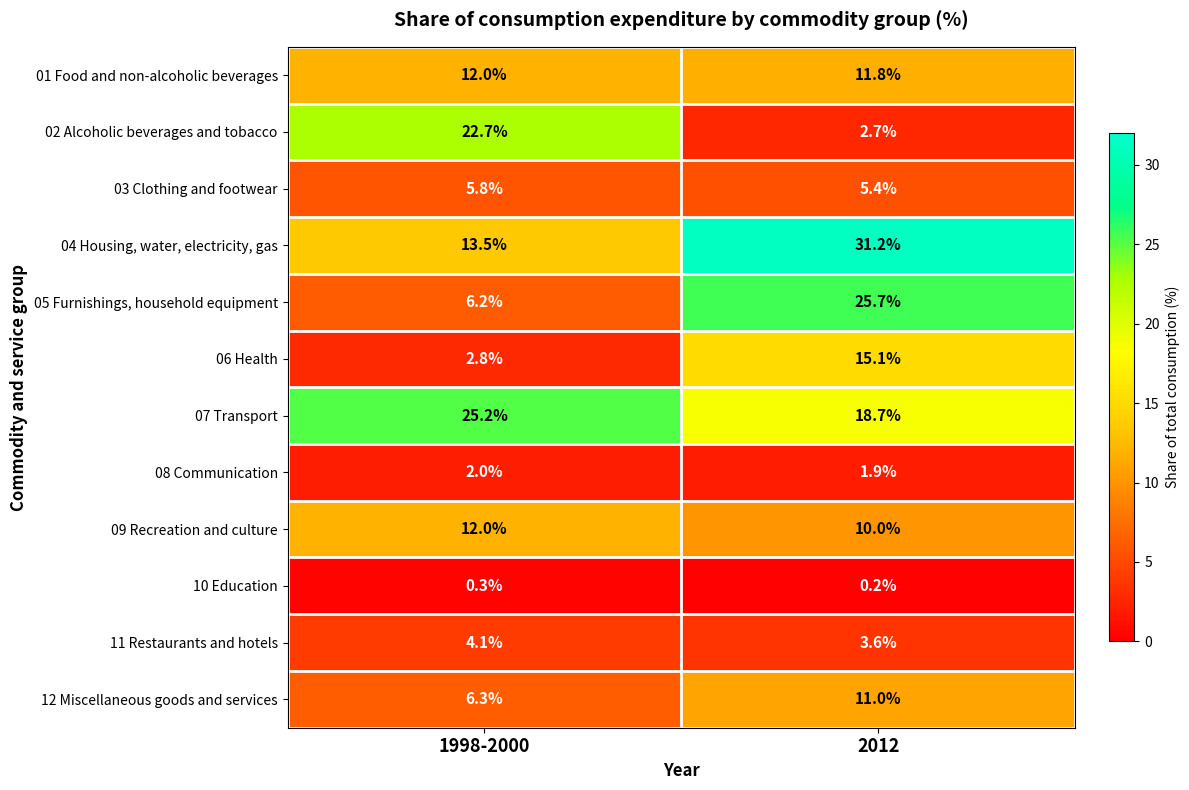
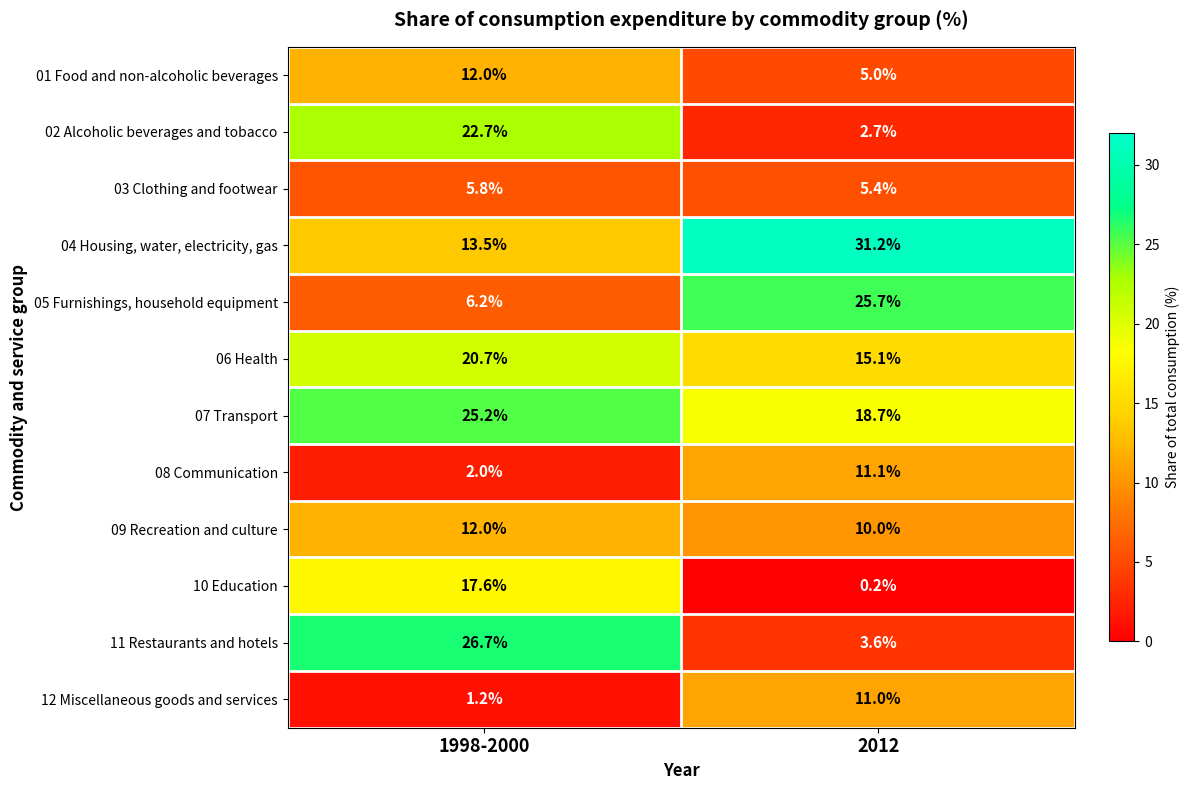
  {
    "01 Food and non-alcoholic beverages": {
      "1998-2000": "12.0%",
-     "2012": "11.8%"
+     "2012": "5.0%"
    },
    "02 Alcoholic beverages and tobacco": {
      "1998-2000": "22.7%",
      "2012": "2.7%"
    },
    "03 Clothing and footwear": {
      "1998-2000": "5.8%",
      "2012": "5.4%"
    },
    "04 Housing, water, electricity, gas": {
      "1998-2000": "13.5%",
      "2012": "31.2%"
    },
    "05 Furnishings, household equipment": {
      "1998-2000": "6.2%",
      "2012": "25.7%"
    },
    "06 Health": {
-     "1998-2000": "2.8%",
+     "1998-2000": "20.7%",
      "2012": "15.1%"
    },
    "07 Transport": {
      "1998-2000": "25.2%",
      "2012": "18.7%"
    },
    "08 Communication": {
      "1998-2000": "2.0%",
-     "2012": "1.9%"
+     "2012": "11.1%"
    },
    "09 Recreation and culture": {
      "1998-2000": "12.0%",
      "2012": "10.0%"
    },
    "10 Education": {
-     "1998-2000": "0.3%",
+     "1998-2000": "17.6%",
      "2012": "0.2%"
    },
    "11 Restaurants and hotels": {
-     "1998-2000": "4.1%",
+     "1998-2000": "26.7%",
      "2012": "3.6%"
    },
    "12 Miscellaneous goods and services": {
-     "1998-2000": "6.3%",
+     "1998-2000": "1.2%",
      "2012": "11.0%"
    }
  }
